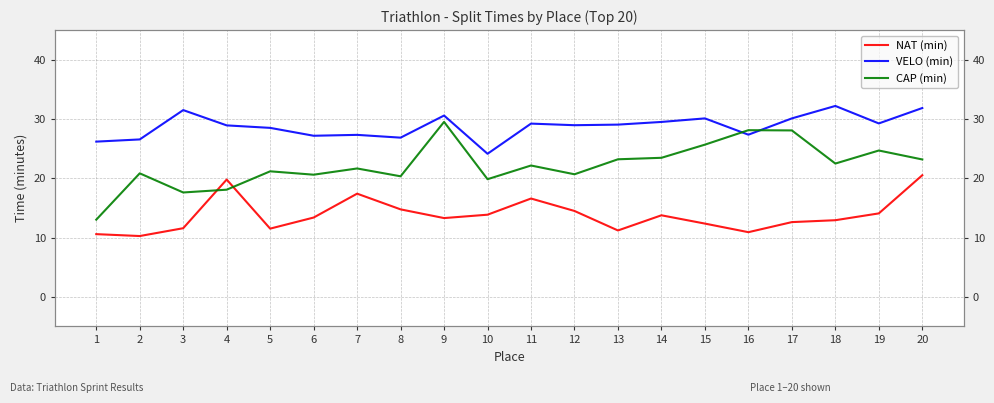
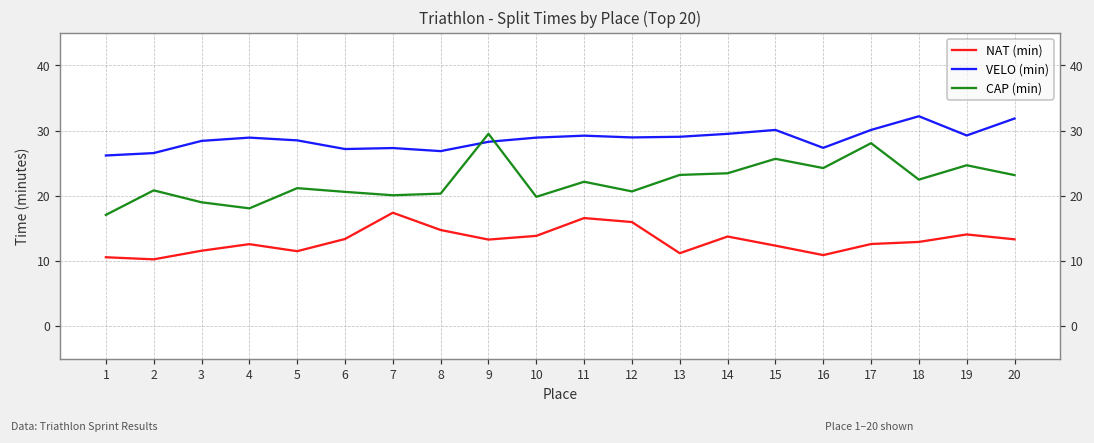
  {
    "NAT (min)": {
      "1": 11,
      "2": 10,
      "3": 12,
-     "4": 20,
+     "4": 13,
      "5": 12,
      "6": 13,
      "7": 17,
      "8": 15,
      "9": 13,
      "10": 14,
      "11": 17,
-     "12": 14,
+     "12": 16,
      "13": 11,
      "14": 14,
      "15": 12,
      "16": 11,
      "17": 13,
      "18": 13,
      "19": 14,
-     "20": 21
+     "20": 13
    },
    "VELO (min)": {
      "1": 26,
      "2": 27,
-     "3": 32,
+     "3": 28,
      "4": 29,
      "5": 29,
      "6": 27,
      "7": 27,
      "8": 27,
-     "9": 31,
-     "10": 24,
+     "9": 28,
+     "10": 29,
      "11": 29,
      "12": 29,
      "13": 29,
      "14": 30,
      "15": 30,
      "16": 27,
      "17": 30,
      "18": 32,
      "19": 29,
      "20": 32
    },
    "CAP (min)": {
-     "1": 13,
+     "1": 17,
      "2": 21,
-     "3": 18,
+     "3": 19,
      "4": 18,
      "5": 21,
      "6": 21,
-     "7": 22,
+     "7": 20,
      "8": 20,
      "9": 30,
      "10": 20,
      "11": 22,
      "12": 21,
      "13": 23,
      "14": 23,
      "15": 26,
-     "16": 28,
+     "16": 24,
      "17": 28,
      "18": 22,
      "19": 25,
      "20": 23
    }
  }
